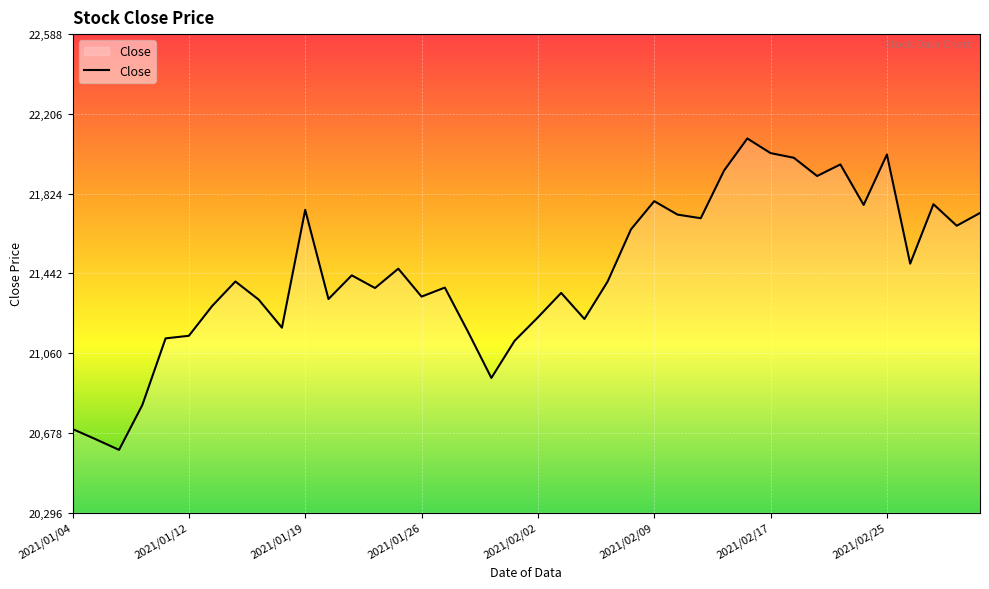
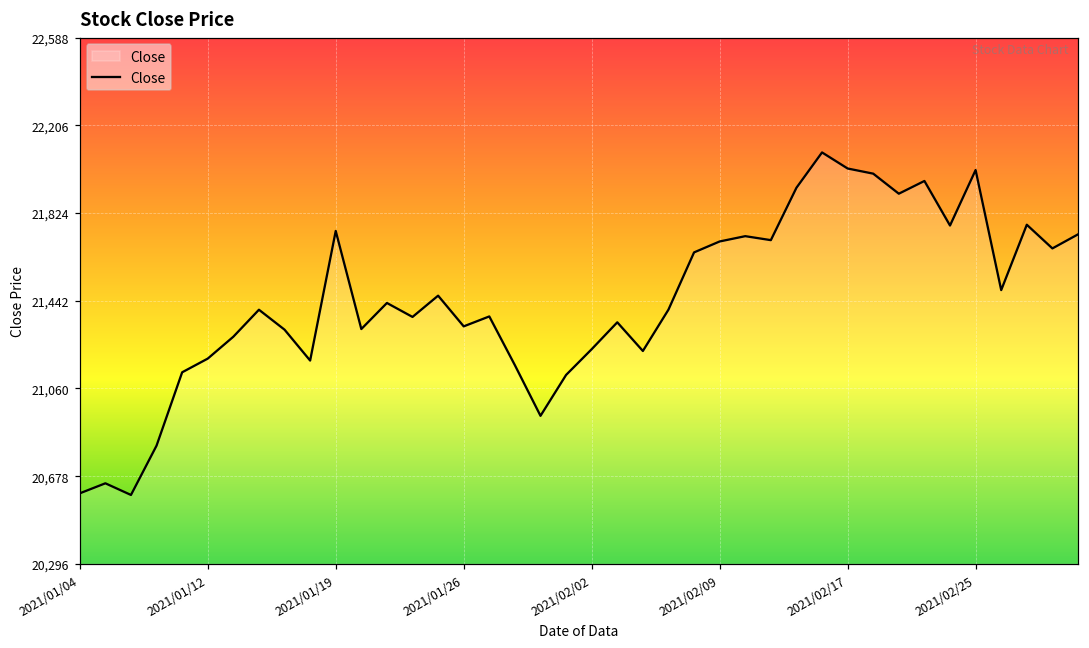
  {
-   "2021/01/04": "20,700",
-   "2021/01/12": "21,140",
+   "2021/01/04": "20,600",
+   "2021/01/12": "21,190",
    "2021/01/19": "21,750",
    "2021/01/26": "21,330",
    "2021/02/02": "21,230",
-   "2021/02/09": "21,790",
+   "2021/02/09": "21,700",
    "2021/02/17": "22,020",
    "2021/02/25": "22,010"
  }
